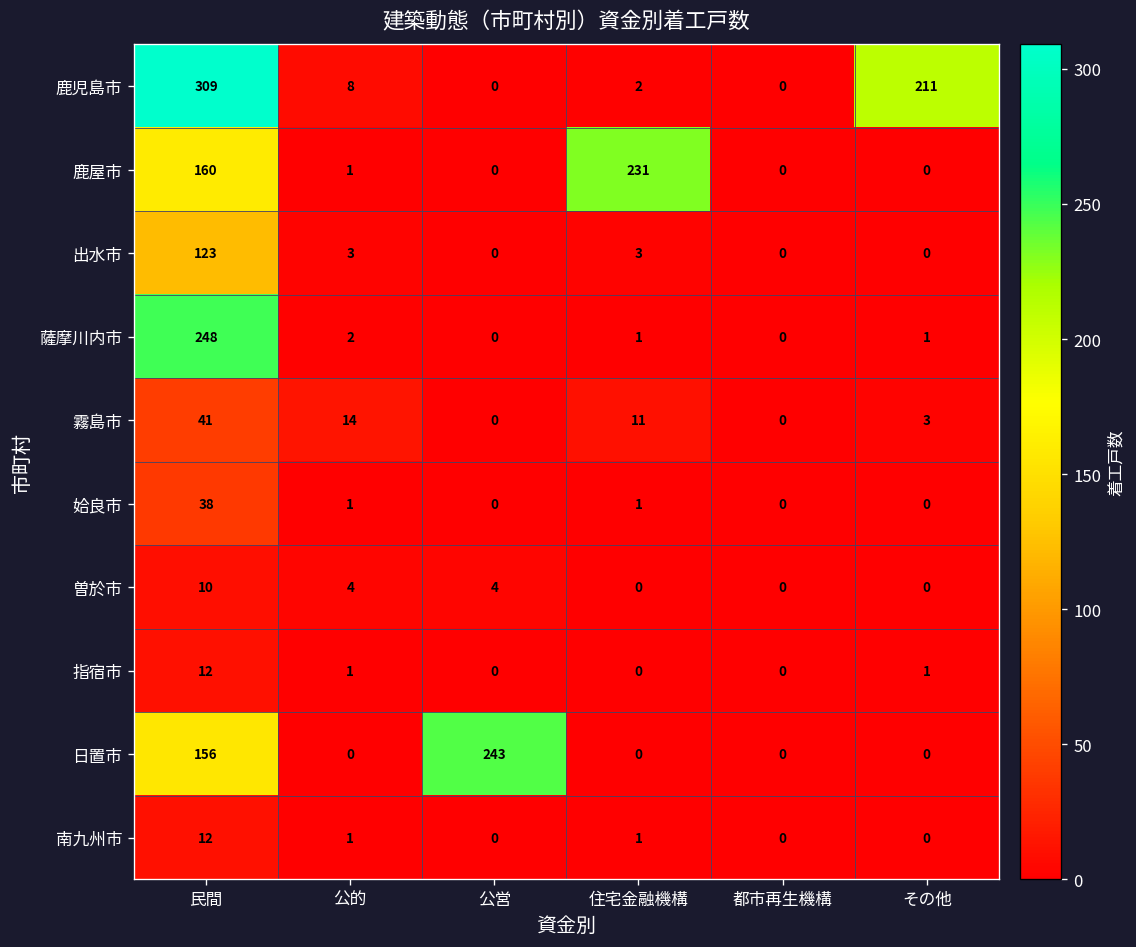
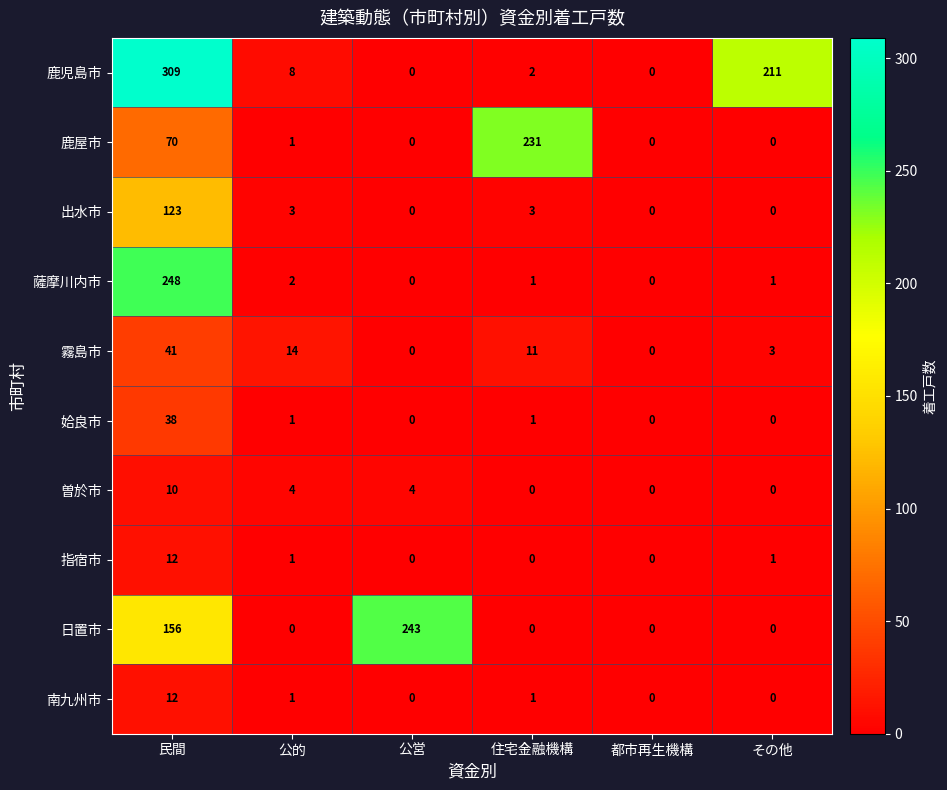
  {
    "鹿児島市": {
      "民間": 309,
      "公的": 8,
      "公営": 0,
      "住宅金融機構": 2,
      "都市再生機構": 0,
      "その他": 211
    },
    "鹿屋市": {
-     "民間": 160,
+     "民間": 70,
      "公的": 1,
      "公営": 0,
      "住宅金融機構": 231,
      "都市再生機構": 0,
      "その他": 0
    },
    "出水市": {
      "民間": 123,
      "公的": 3,
      "公営": 0,
      "住宅金融機構": 3,
      "都市再生機構": 0,
      "その他": 0
    },
    "薩摩川内市": {
      "民間": 248,
      "公的": 2,
      "公営": 0,
      "住宅金融機構": 1,
      "都市再生機構": 0,
      "その他": 1
    },
    "霧島市": {
      "民間": 41,
      "公的": 14,
      "公営": 0,
      "住宅金融機構": 11,
      "都市再生機構": 0,
      "その他": 3
    },
    "姶良市": {
      "民間": 38,
      "公的": 1,
      "公営": 0,
      "住宅金融機構": 1,
      "都市再生機構": 0,
      "その他": 0
    },
    "曽於市": {
      "民間": 10,
      "公的": 4,
      "公営": 4,
      "住宅金融機構": 0,
      "都市再生機構": 0,
      "その他": 0
    },
    "指宿市": {
      "民間": 12,
      "公的": 1,
      "公営": 0,
      "住宅金融機構": 0,
      "都市再生機構": 0,
      "その他": 1
    },
    "日置市": {
      "民間": 156,
      "公的": 0,
      "公営": 243,
      "住宅金融機構": 0,
      "都市再生機構": 0,
      "その他": 0
    },
    "南九州市": {
      "民間": 12,
      "公的": 1,
      "公営": 0,
      "住宅金融機構": 1,
      "都市再生機構": 0,
      "その他": 0
    }
  }
